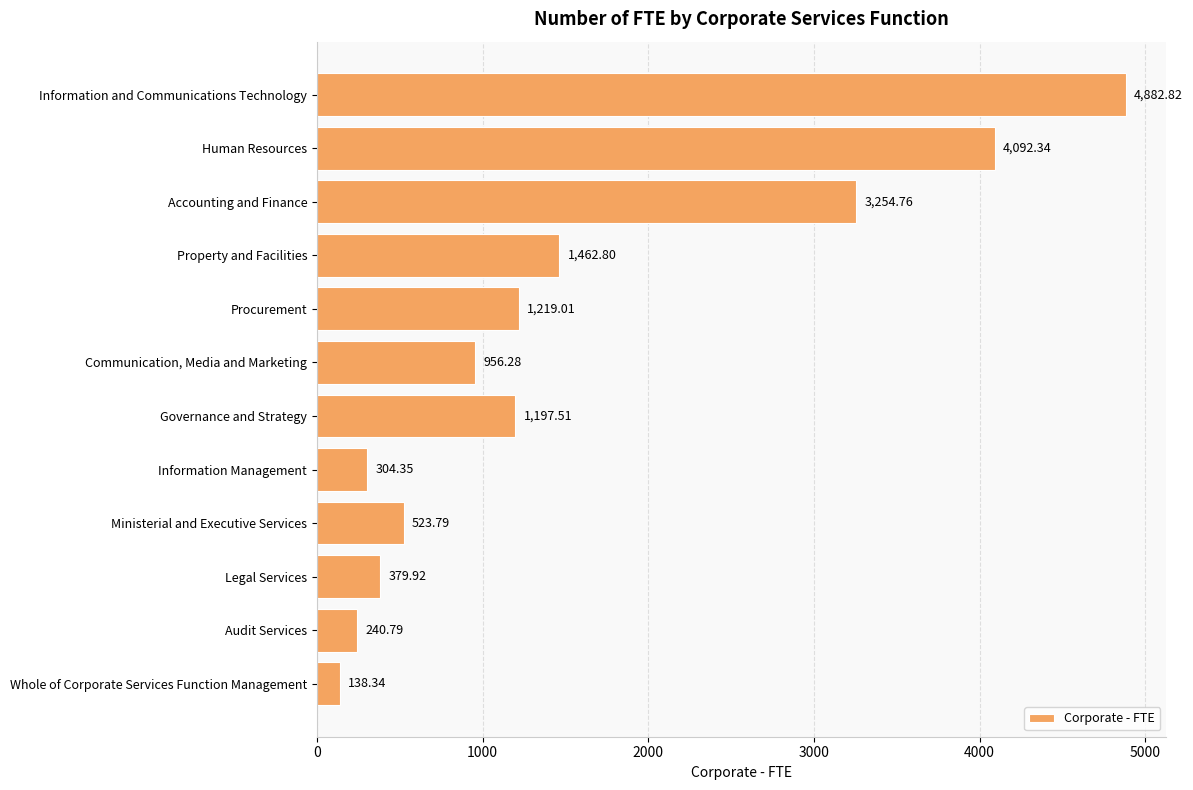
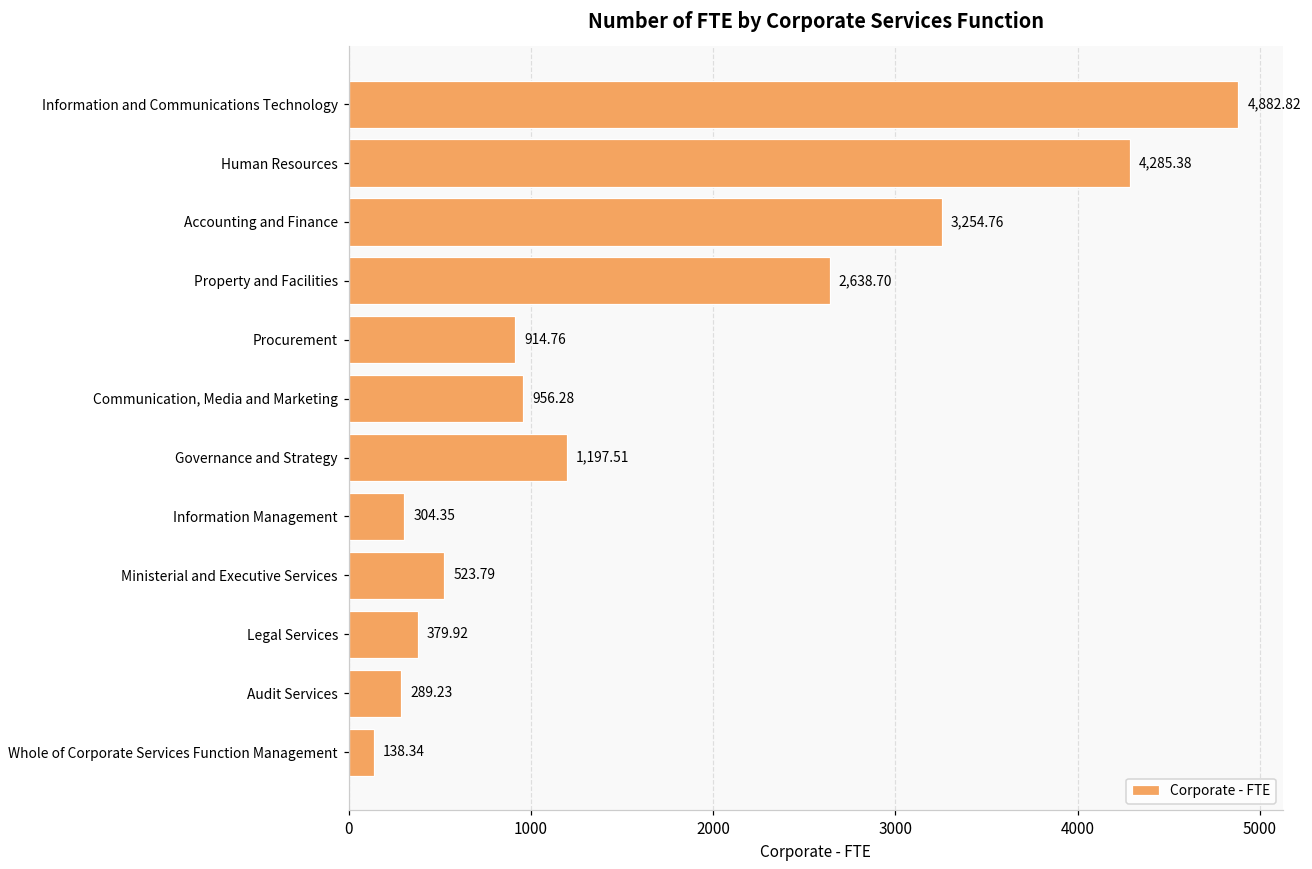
  {
    "Information and Communications Technology": "4,882.82",
-   "Human Resources": "4,092.34",
+   "Human Resources": "4,285.38",
    "Accounting and Finance": "3,254.76",
-   "Property and Facilities": "1,462.80",
-   "Procurement": "1,219.01",
+   "Property and Facilities": "2,638.70",
+   "Procurement": "914.76",
    "Communication, Media and Marketing": "956.28",
    "Governance and Strategy": "1,197.51",
    "Information Management": "304.35",
    "Ministerial and Executive Services": "523.79",
    "Legal Services": "379.92",
-   "Audit Services": "240.79",
+   "Audit Services": "289.23",
    "Whole of Corporate Services Function Management": "138.34"
  }
